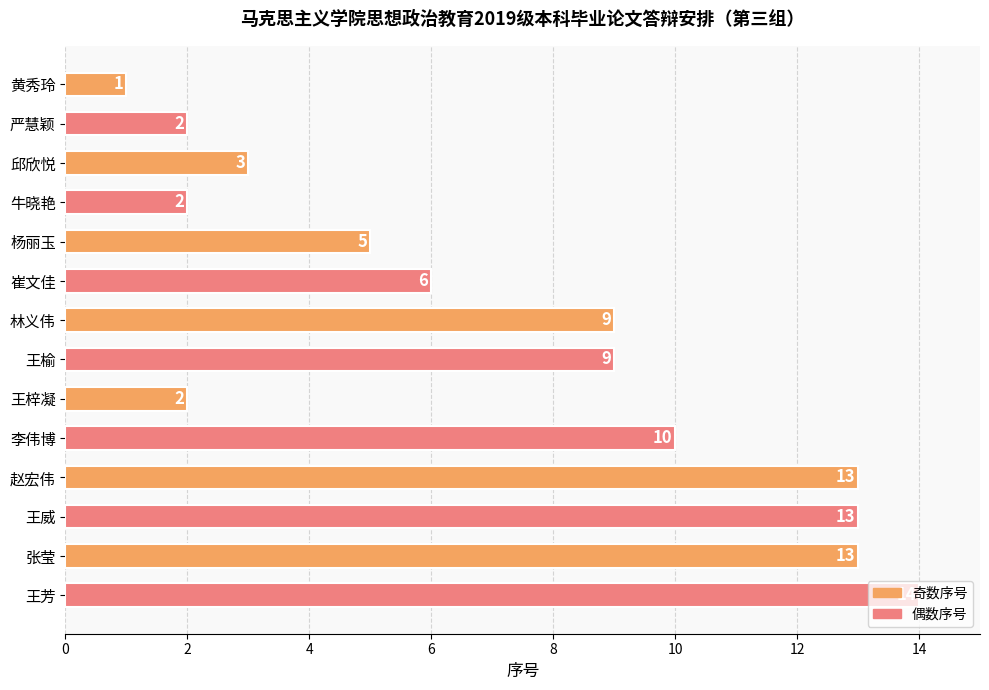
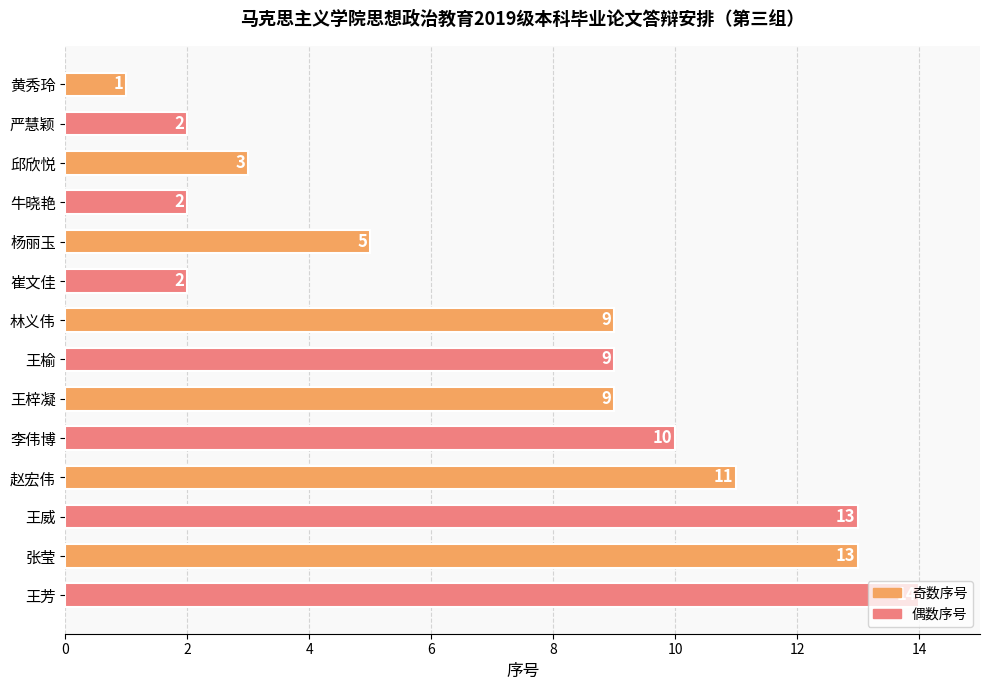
  {
    "黄秀玲": 1,
    "严慧颖": 2,
    "邱欣悦": 3,
    "牛晓艳": 2,
    "杨丽玉": 5,
-   "崔文佳": 6,
+   "崔文佳": 2,
    "林义伟": 9,
    "王榆": 9,
-   "王梓凝": 2,
+   "王梓凝": 9,
    "李伟博": 10,
-   "赵宏伟": 13,
+   "赵宏伟": 11,
    "王威": 13,
    "张莹": 13
  }
